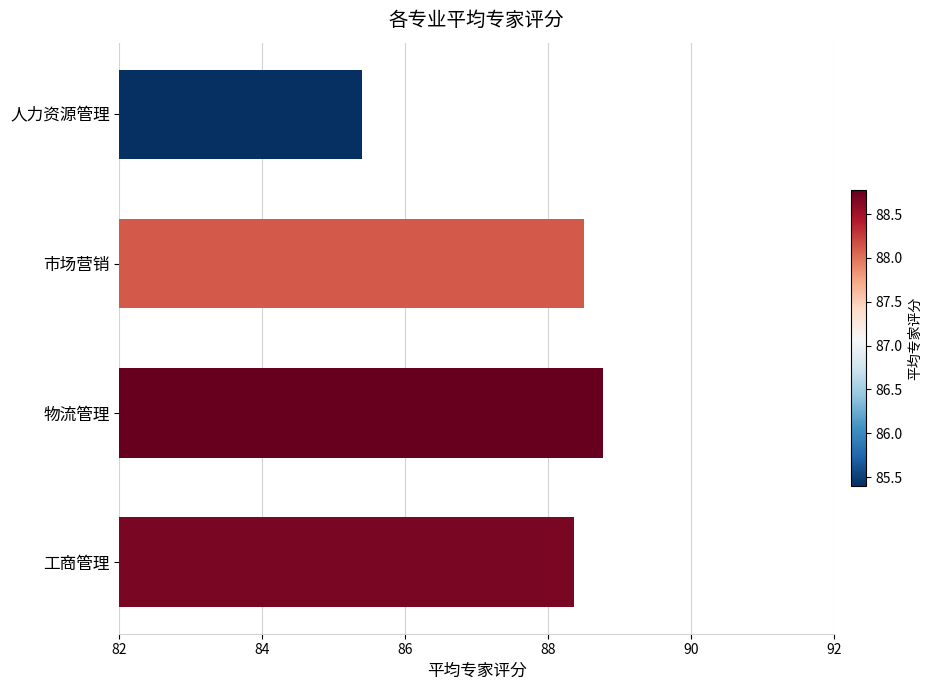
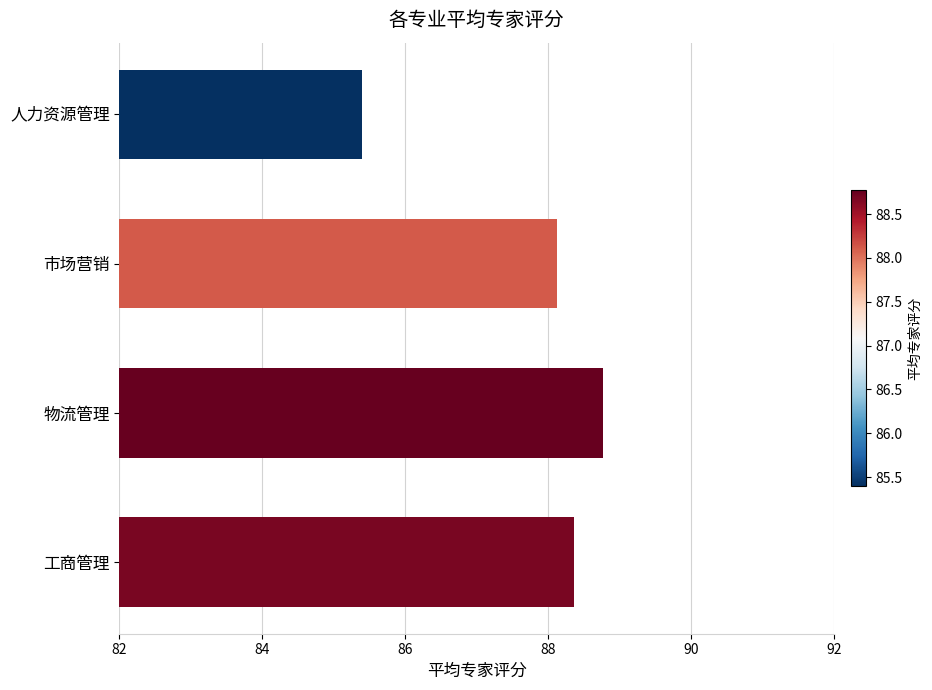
  {
    "人力资源管理": 85.4,
-   "市场营销": 88.5,
+   "市场营销": 88.1,
    "物流管理": 88.8,
    "工商管理": 88.4
  }
